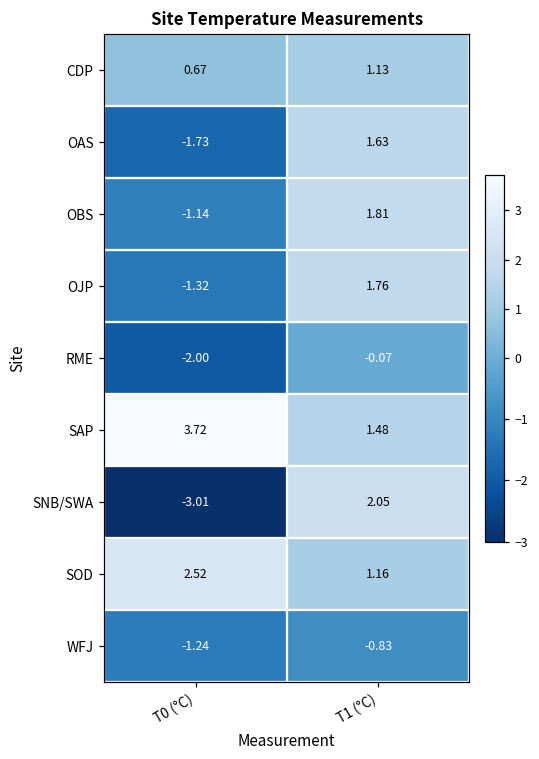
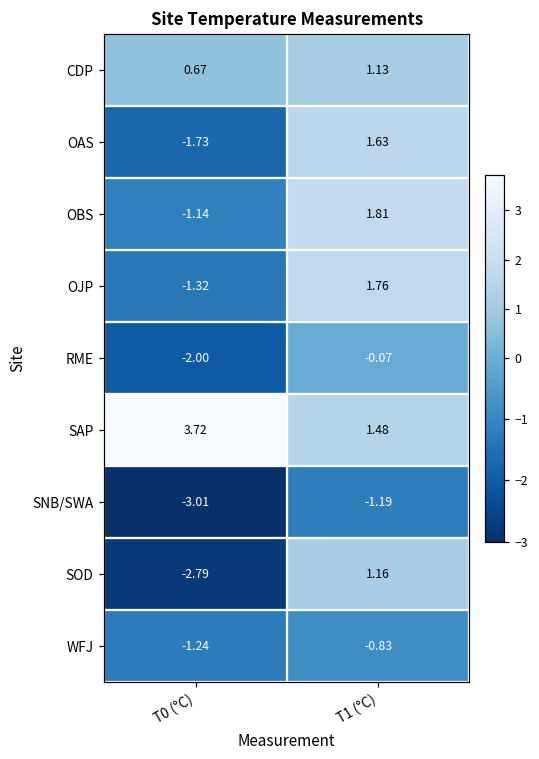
  {
    "CDP": {
      "T0 (°C)": 0.67,
      "T1 (°C)": 1.13
    },
    "OAS": {
      "T0 (°C)": -1.73,
      "T1 (°C)": 1.63
    },
    "OBS": {
      "T0 (°C)": -1.14,
      "T1 (°C)": 1.81
    },
    "OJP": {
      "T0 (°C)": -1.32,
      "T1 (°C)": 1.76
    },
    "RME": {
      "T0 (°C)": -2.00,
      "T1 (°C)": -0.07
    },
    "SAP": {
      "T0 (°C)": 3.72,
      "T1 (°C)": 1.48
    },
    "SNB/SWA": {
      "T0 (°C)": -3.01,
-     "T1 (°C)": 2.05
+     "T1 (°C)": -1.19
    },
    "SOD": {
-     "T0 (°C)": 2.52,
+     "T0 (°C)": -2.79,
      "T1 (°C)": 1.16
    },
    "WFJ": {
      "T0 (°C)": -1.24,
      "T1 (°C)": -0.83
    }
  }
